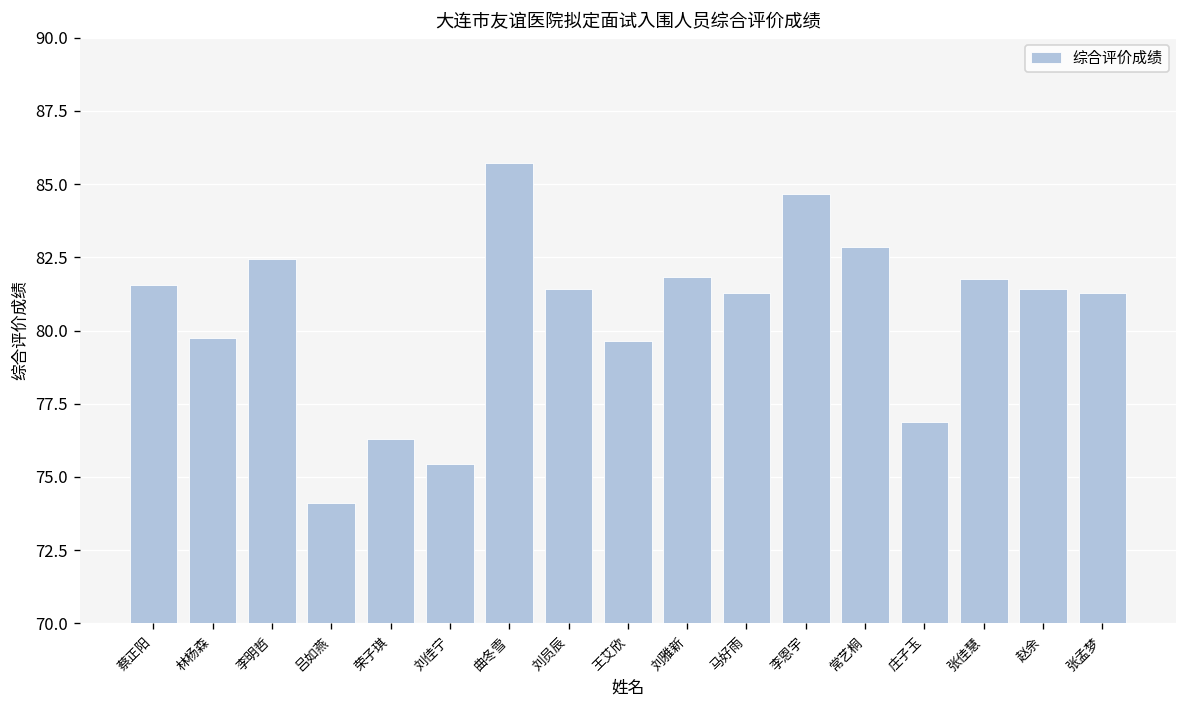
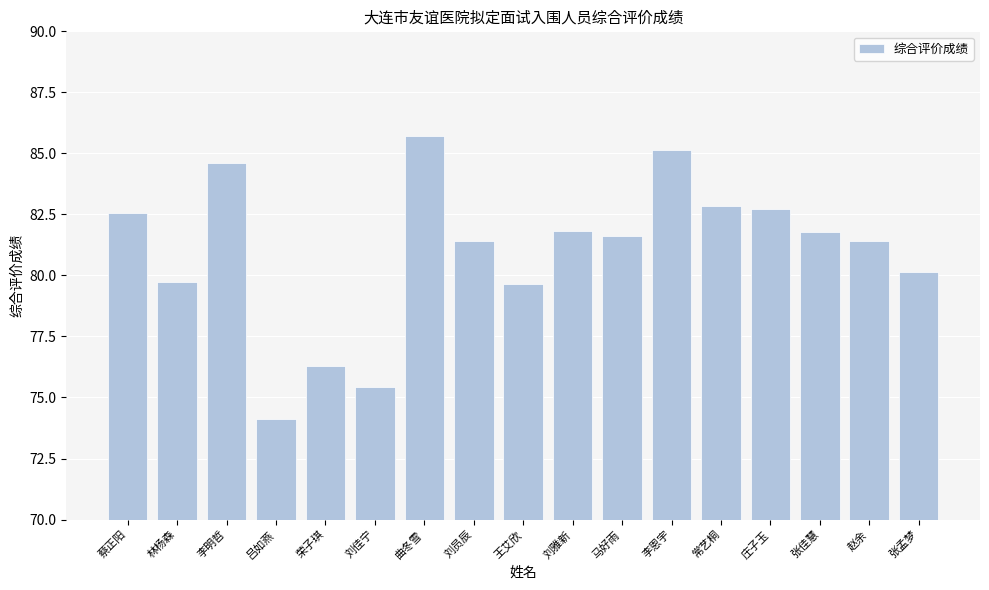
  {
-   "蔡正阳": 81.6,
+   "蔡正阳": 82.6,
    "林杨森": 79.7,
-   "李明哲": 82.4,
+   "李明哲": 84.6,
    "吕如燕": 74.1,
    "荣子琪": 76.3,
    "刘佳宁": 75.4,
    "曲冬雪": 85.7,
    "刘员辰": 81.4,
    "王艾欣": 79.6,
    "刘雅新": 81.8,
-   "马好雨": 81.3,
-   "李恩宇": 84.7,
+   "马好雨": 81.6,
+   "李恩宇": 85.1,
    "常艺桐": 82.9,
-   "庄子玉": 76.9,
+   "庄子玉": 82.7,
    "张佳慧": 81.8,
    "赵余": 81.4,
-   "张孟梦": 81.3
+   "张孟梦": 80.2
  }
